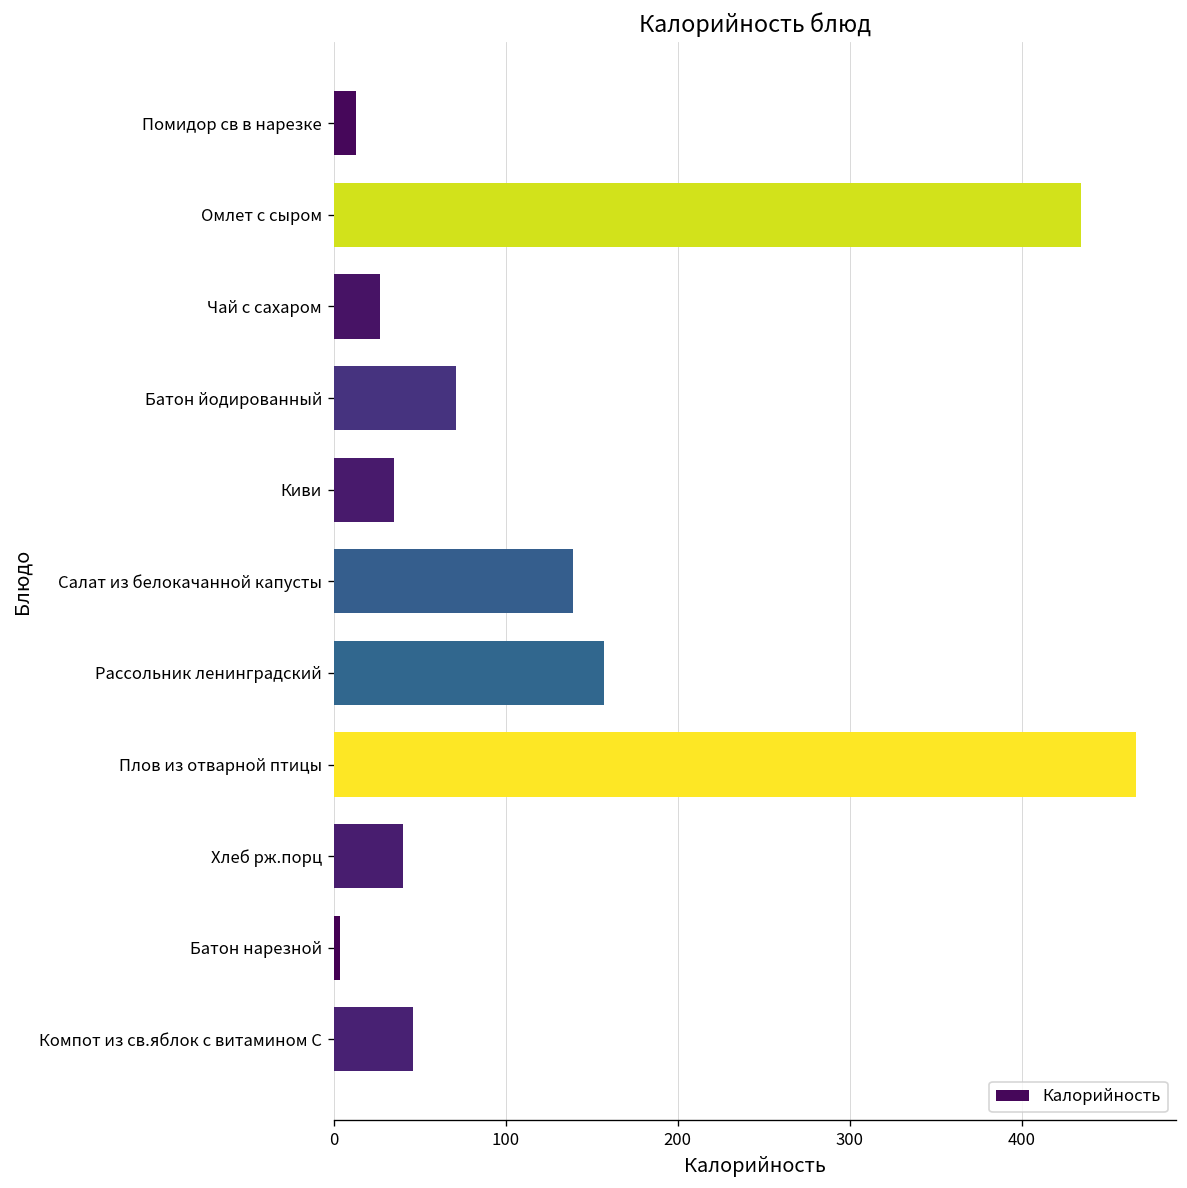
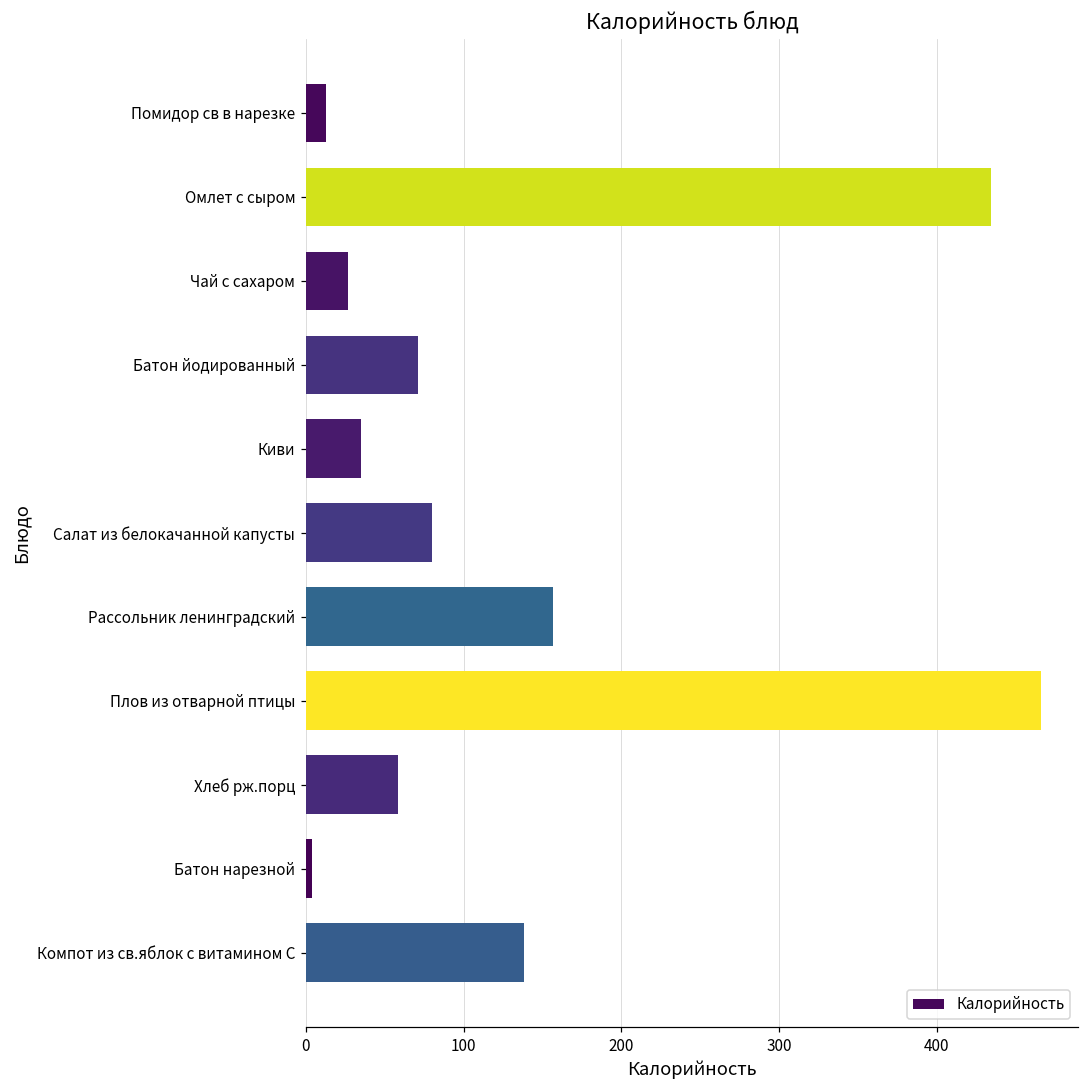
  {
    "Помидор св в нарезке": 13,
    "Омлет с сыром": 435,
    "Чай с сахаром": 27,
    "Батон йодированный": 71,
    "Киви": 35,
-   "Салат из белокачанной капусты": 139,
+   "Салат из белокачанной капусты": 80,
    "Рассольник ленинградский": 157,
    "Плов из отварной птицы": 466,
-   "Хлеб рж.порц": 40,
+   "Хлеб рж.порц": 59,
    "Батон нарезной": 4,
-   "Компот из св.яблок с витамином С": 46
+   "Компот из св.яблок с витамином С": 138
  }
